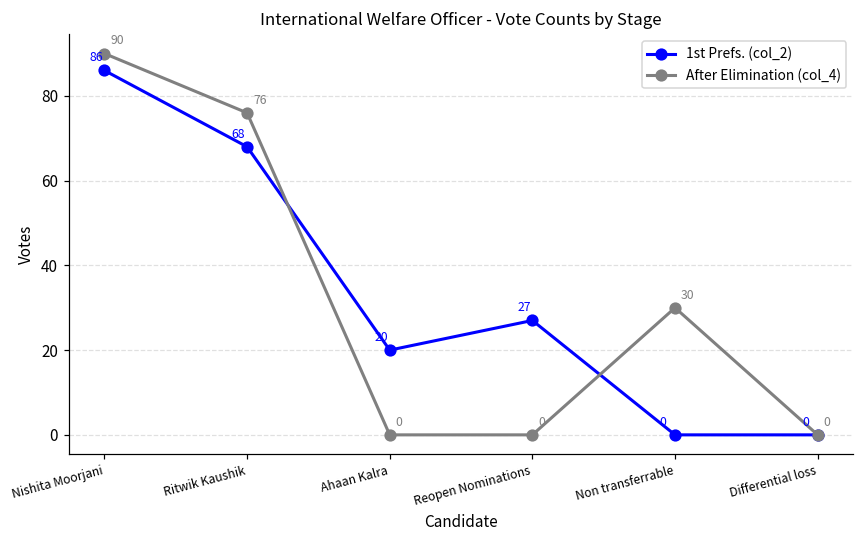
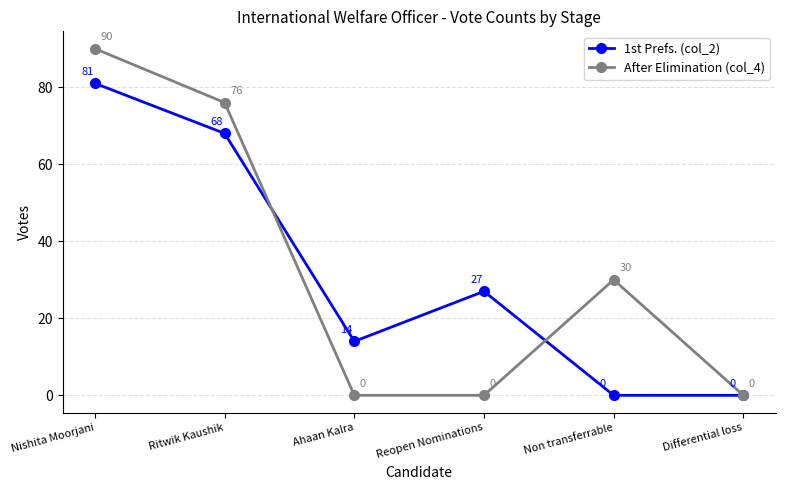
  {
    "1st Prefs. (col_2)": {
-     "Nishita Moorjani": 86,
+     "Nishita Moorjani": 81,
      "Ritwik Kaushik": 68,
-     "Ahaan Kalra": 20,
+     "Ahaan Kalra": 14,
      "Reopen Nominations": 27,
      "Non transferrable": 0
    },
    "After Elimination (col_4)": {
      "Nishita Moorjani": 90,
      "Ritwik Kaushik": 76,
      "Ahaan Kalra": 0,
      "Reopen Nominations": 0,
      "Non transferrable": 30
    }
  }
